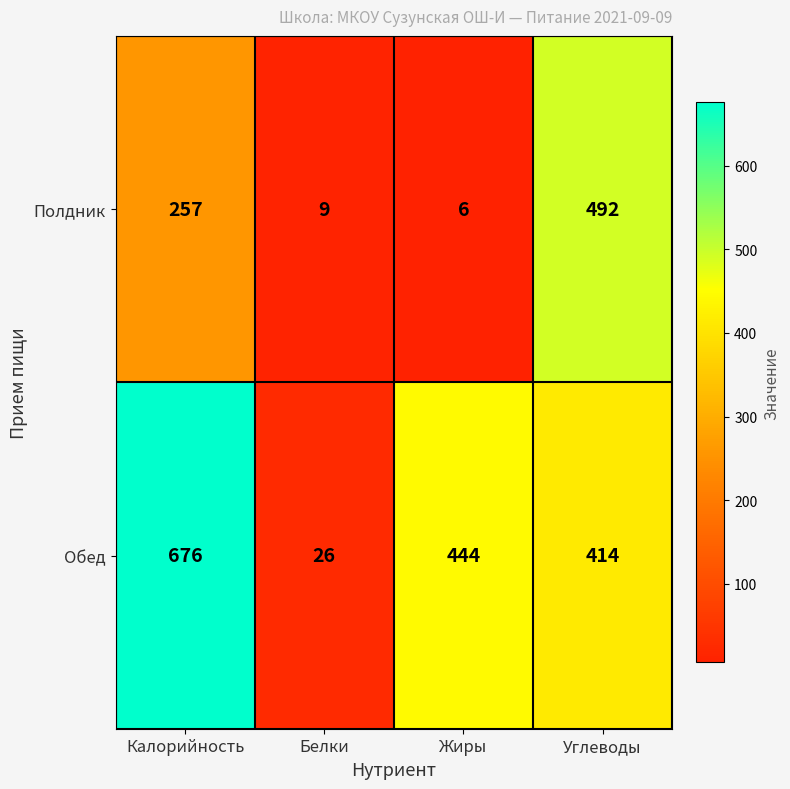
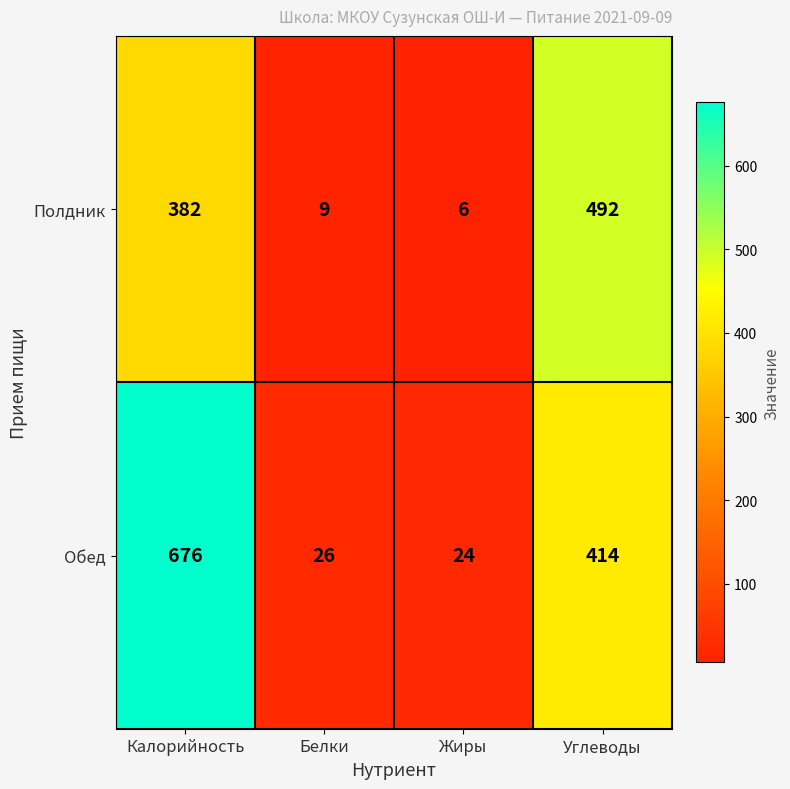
  {
    "Полдник": {
-     "Калорийность": 257,
+     "Калорийность": 382,
      "Белки": 9,
      "Жиры": 6,
      "Углеводы": 492
    },
    "Обед": {
      "Калорийность": 676,
      "Белки": 26,
-     "Жиры": 444,
+     "Жиры": 24,
      "Углеводы": 414
    }
  }
